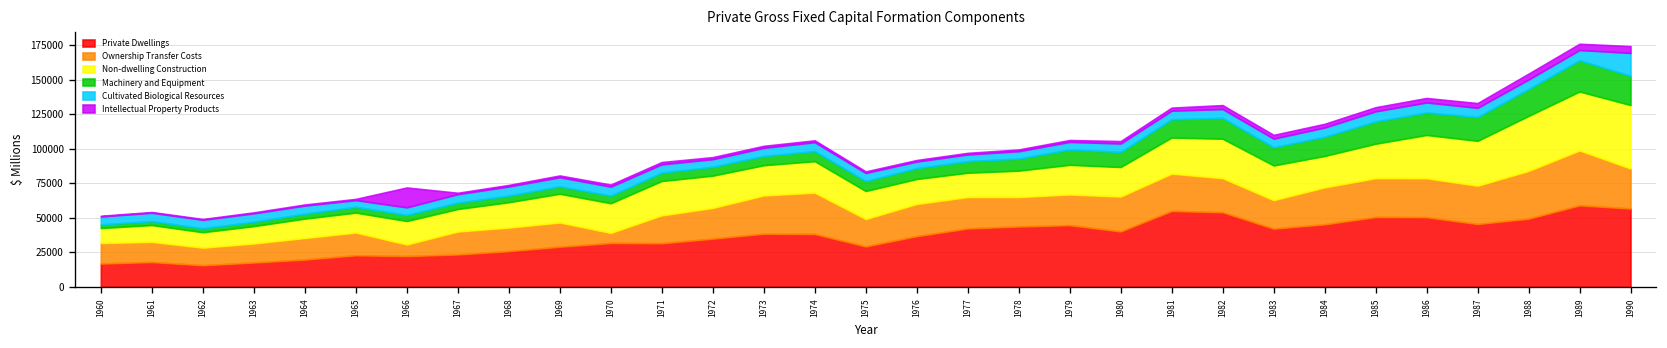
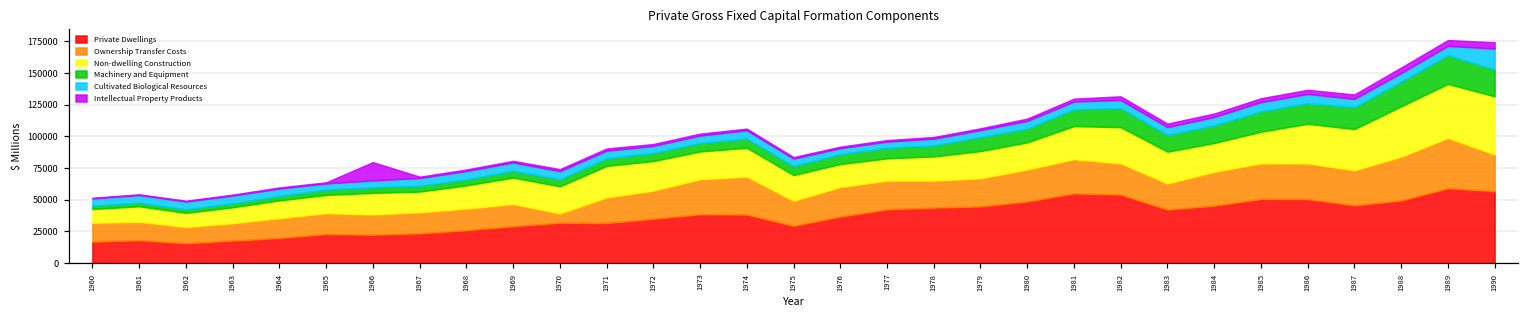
  {
    "Private Dwellings": {
      "1960": 17000,
      "1961": 18000,
      "1962": 16000,
      "1963": 18000,
      "1964": 20000,
      "1965": 23000,
      "1966": 22000,
      "1967": 24000,
      "1968": 26000,
      "1969": 29000,
      "1970": 32000,
      "1971": 32000,
      "1972": 35000,
      "1973": 39000,
      "1974": 38000,
      "1975": 29000,
      "1976": 37000,
      "1977": 42000,
      "1978": 44000,
      "1979": 45000,
-     "1980": 40000,
+     "1980": 49000,
      "1981": 55000,
      "1982": 54000,
      "1983": 42000,
      "1984": 45000,
      "1985": 51000,
      "1986": 50000,
      "1987": 46000,
      "1988": 49000,
      "1989": 59000,
      "1990": 57000
    },
    "Ownership Transfer Costs": {
      "1960": 15000,
      "1961": 15000,
      "1962": 13000,
      "1963": 14000,
      "1964": 16000,
      "1965": 16000,
-     "1966": 8000,
+     "1966": 16000,
      "1967": 17000,
      "1968": 17000,
      "1969": 18000,
      "1970": 7000,
      "1971": 20000,
      "1972": 22000,
      "1973": 28000,
      "1974": 30000,
      "1975": 20000,
      "1976": 23000,
      "1977": 23000,
      "1978": 21000,
      "1979": 22000,
      "1980": 25000,
      "1981": 27000,
      "1982": 25000,
      "1983": 21000,
      "1984": 27000,
      "1985": 28000,
      "1986": 28000,
      "1987": 28000,
      "1988": 35000,
      "1989": 40000,
      "1990": 29000
    },
    "Non-dwelling Construction": {
      "1960": 11000,
      "1961": 12000,
      "1962": 11000,
      "1963": 13000,
      "1964": 14000,
      "1965": 14000,
      "1966": 17000,
      "1967": 16000,
      "1968": 18000,
      "1969": 21000,
      "1970": 21000,
      "1971": 25000,
      "1972": 23000,
      "1973": 22000,
      "1974": 23000,
      "1975": 20000,
      "1976": 18000,
      "1977": 18000,
      "1978": 19000,
      "1979": 21000,
      "1980": 21000,
      "1981": 26000,
      "1982": 29000,
      "1983": 25000,
      "1984": 23000,
      "1985": 25000,
      "1986": 31000,
      "1987": 32000,
      "1988": 40000,
      "1989": 43000,
      "1990": 46000
    },
    "Machinery and Equipment": {
      "1960": 3000,
      "1961": 3000,
      "1962": 3000,
      "1963": 3000,
      "1964": 4000,
      "1965": 4000,
      "1966": 4000,
      "1967": 5000,
      "1968": 5000,
      "1969": 5000,
      "1970": 5000,
      "1971": 6000,
      "1972": 6000,
      "1973": 7000,
      "1974": 7000,
      "1975": 7000,
      "1976": 8000,
      "1977": 8000,
      "1978": 9000,
      "1979": 11000,
      "1980": 11000,
      "1981": 13000,
      "1982": 15000,
      "1983": 13000,
      "1984": 14000,
      "1985": 16000,
      "1986": 16000,
      "1987": 17000,
      "1988": 19000,
      "1989": 23000,
      "1990": 21000
    },
    "Cultivated Biological Resources": {
      "1966": 5000,
      "1982": 6000,
      "1983": 6000,
      "1984": 7000,
      "1985": 7000,
      "1986": 7000,
      "1987": 7000,
      "1988": 7000,
      "1989": 7000,
      "1990": 17000
    },
    "Intellectual Property Products": {
      "1966": 14000,
      "1982": 3000,
      "1983": 3000,
      "1984": 3000,
      "1985": 3000,
      "1986": 3000,
      "1987": 3000,
      "1988": 4000,
      "1989": 5000,
      "1990": 5000
    }
  }
